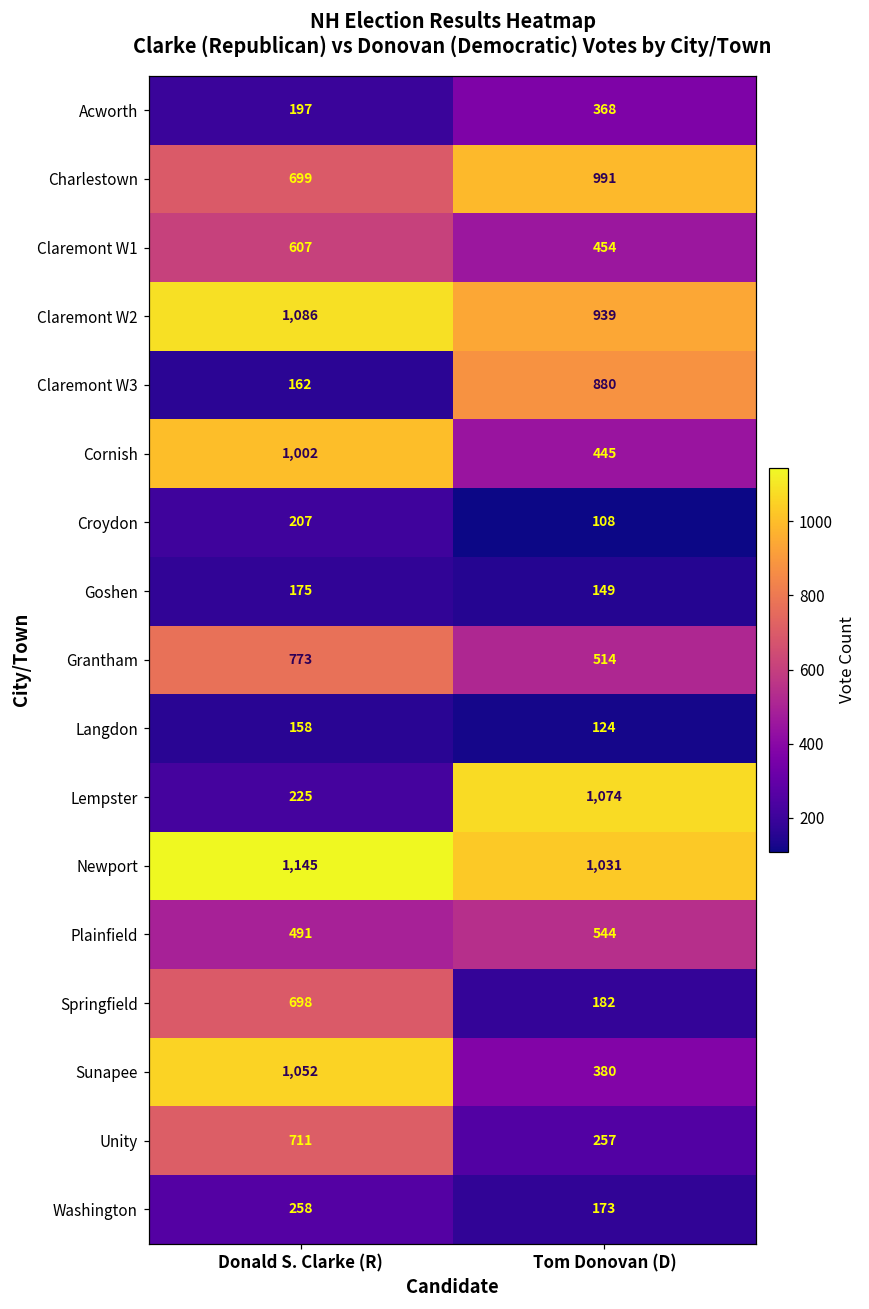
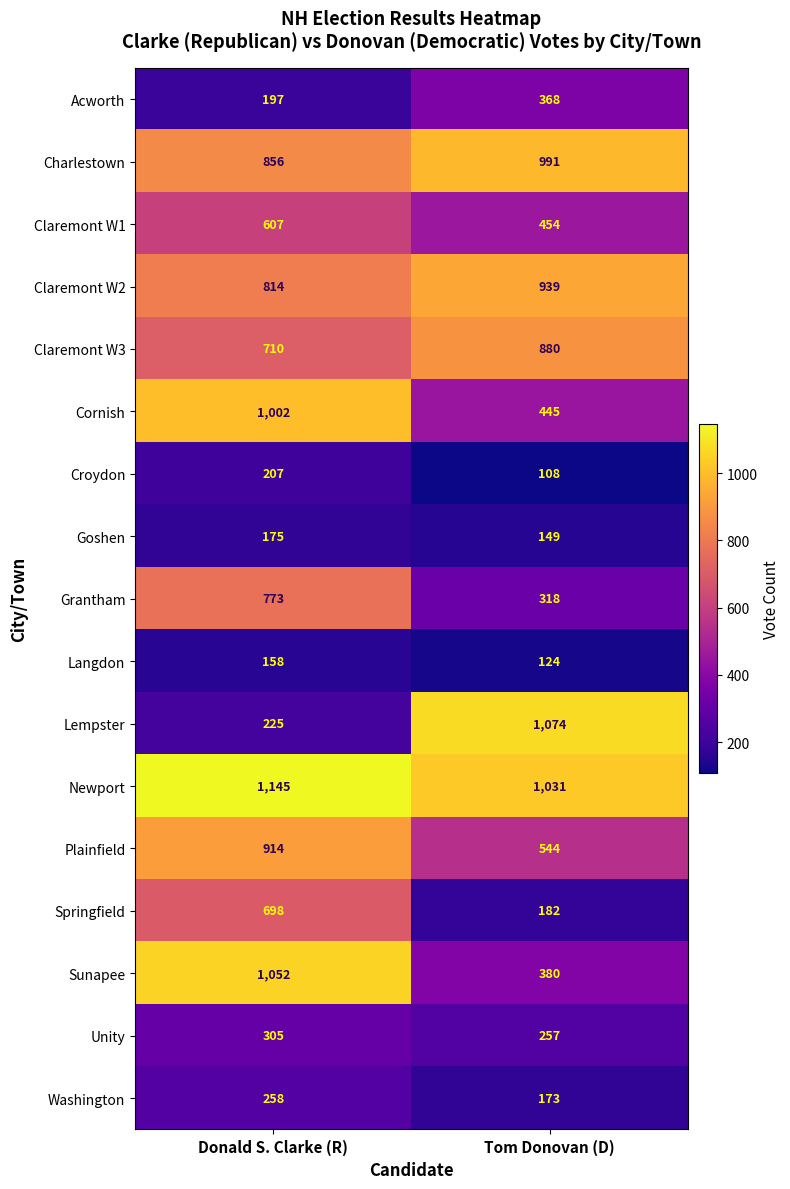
  {
    "Acworth": {
      "Donald S. Clarke (R)": "197",
      "Tom Donovan (D)": "368"
    },
    "Charlestown": {
-     "Donald S. Clarke (R)": "699",
+     "Donald S. Clarke (R)": "856",
      "Tom Donovan (D)": "991"
    },
    "Claremont W1": {
      "Donald S. Clarke (R)": "607",
      "Tom Donovan (D)": "454"
    },
    "Claremont W2": {
-     "Donald S. Clarke (R)": "1,086",
+     "Donald S. Clarke (R)": "814",
      "Tom Donovan (D)": "939"
    },
    "Claremont W3": {
-     "Donald S. Clarke (R)": "162",
+     "Donald S. Clarke (R)": "710",
      "Tom Donovan (D)": "880"
    },
    "Cornish": {
      "Donald S. Clarke (R)": "1,002",
      "Tom Donovan (D)": "445"
    },
    "Croydon": {
      "Donald S. Clarke (R)": "207",
      "Tom Donovan (D)": "108"
    },
    "Goshen": {
      "Donald S. Clarke (R)": "175",
      "Tom Donovan (D)": "149"
    },
    "Grantham": {
      "Donald S. Clarke (R)": "773",
-     "Tom Donovan (D)": "514"
+     "Tom Donovan (D)": "318"
    },
    "Langdon": {
      "Donald S. Clarke (R)": "158",
      "Tom Donovan (D)": "124"
    },
    "Lempster": {
      "Donald S. Clarke (R)": "225",
      "Tom Donovan (D)": "1,074"
    },
    "Newport": {
      "Donald S. Clarke (R)": "1,145",
      "Tom Donovan (D)": "1,031"
    },
    "Plainfield": {
-     "Donald S. Clarke (R)": "491",
+     "Donald S. Clarke (R)": "914",
      "Tom Donovan (D)": "544"
    },
    "Springfield": {
      "Donald S. Clarke (R)": "698",
      "Tom Donovan (D)": "182"
    },
    "Sunapee": {
      "Donald S. Clarke (R)": "1,052",
      "Tom Donovan (D)": "380"
    },
    "Unity": {
-     "Donald S. Clarke (R)": "711",
+     "Donald S. Clarke (R)": "305",
      "Tom Donovan (D)": "257"
    },
    "Washington": {
      "Donald S. Clarke (R)": "258",
      "Tom Donovan (D)": "173"
    }
  }
